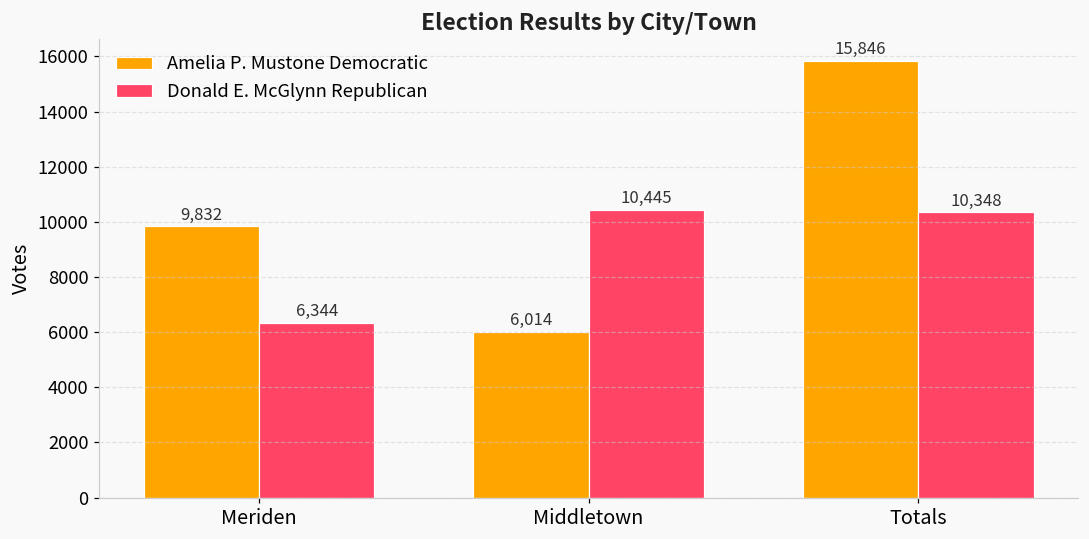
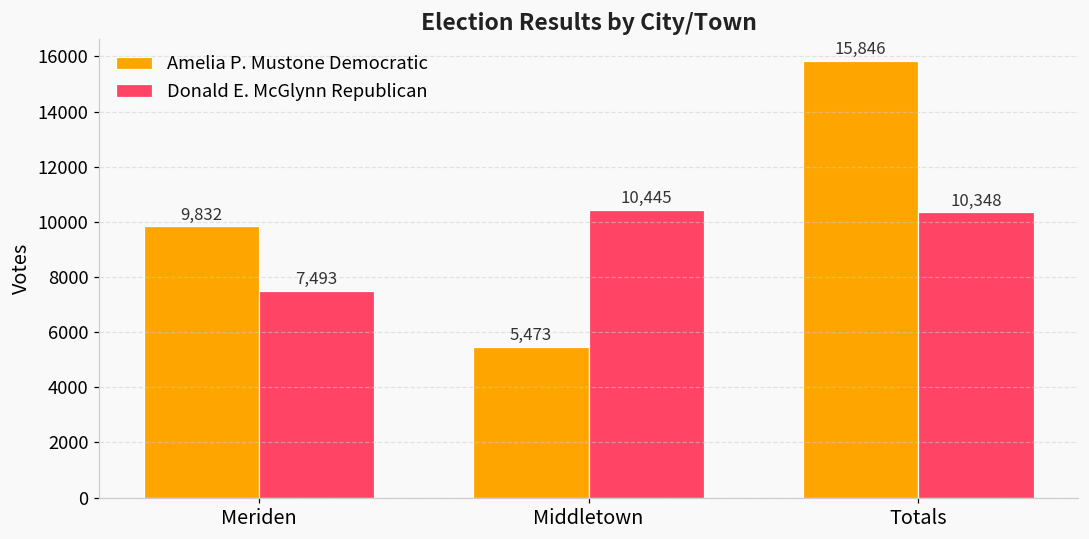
  {
    "Amelia P. Mustone Democratic": {
      "Meriden": "9,832",
-     "Middletown": "6,014",
+     "Middletown": "5,473",
      "Totals": "15,846"
    },
    "Donald E. McGlynn Republican": {
-     "Meriden": "6,344",
+     "Meriden": "7,493",
      "Middletown": "10,445",
      "Totals": "10,348"
    }
  }
